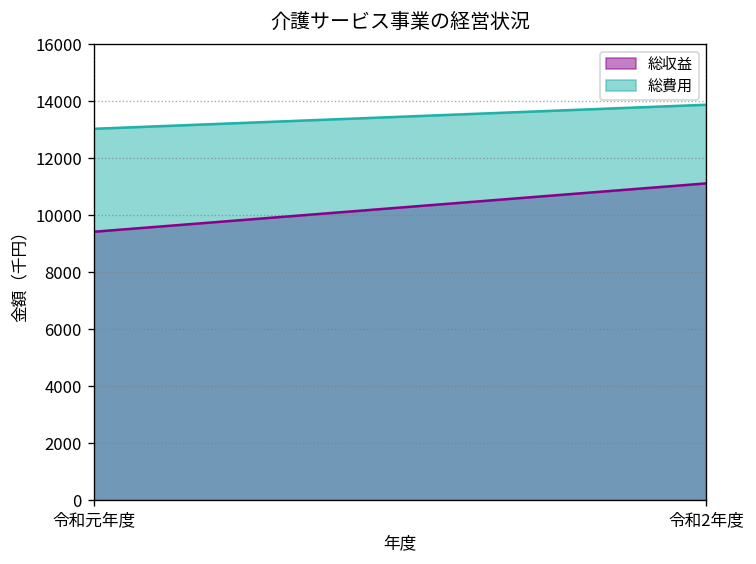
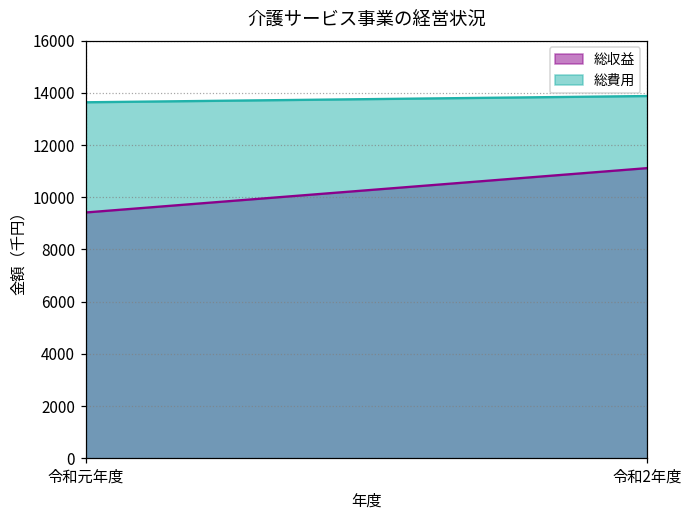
  {
    "総収益": {
      "令和元年度": 9400,
      "令和2年度": 11100
    },
    "総費用": {
-     "令和元年度": 13000,
+     "令和元年度": 13600,
      "令和2年度": 13900
    }
  }
